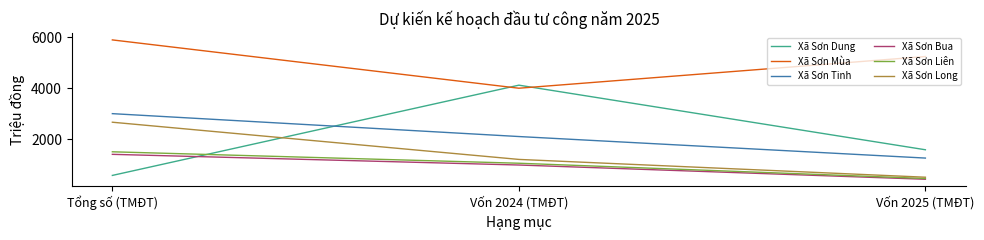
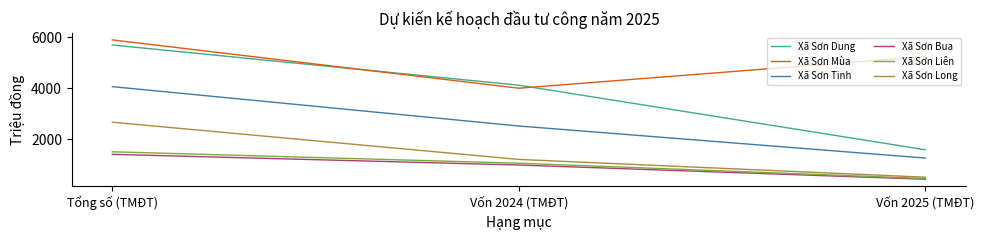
  {
    "Xã Sơn Dung": {
-     "Tổng số (TMĐT)": 600,
+     "Tổng số (TMĐT)": 5700,
      "Vốn 2024 (TMĐT)": 4100,
      "Vốn 2025 (TMĐT)": 1600
    },
    "Xã Sơn Mùa": {
      "Tổng số (TMĐT)": 5900,
      "Vốn 2024 (TMĐT)": 4000
    },
    "Xã Sơn Tinh": {
-     "Tổng số (TMĐT)": 3000,
-     "Vốn 2024 (TMĐT)": 2100,
+     "Tổng số (TMĐT)": 4100,
+     "Vốn 2024 (TMĐT)": 2500,
      "Vốn 2025 (TMĐT)": 1300
    },
    "Xã Sơn Long": {
      "Tổng số (TMĐT)": 2700,
      "Vốn 2024 (TMĐT)": 1200
    }
  }
